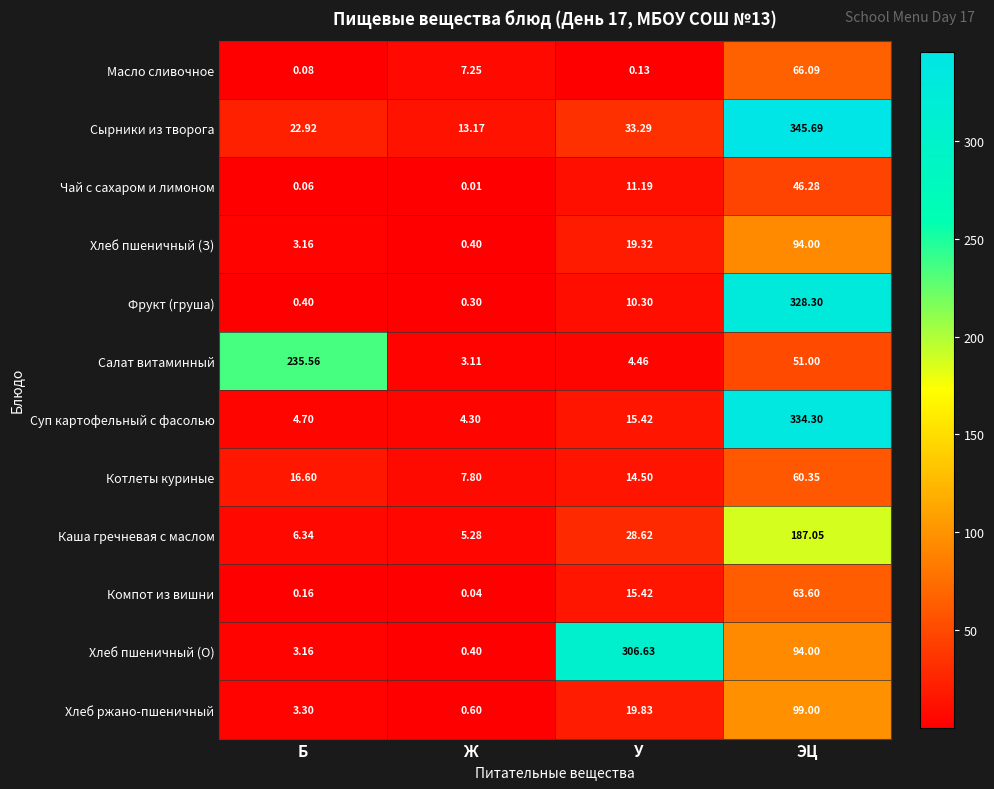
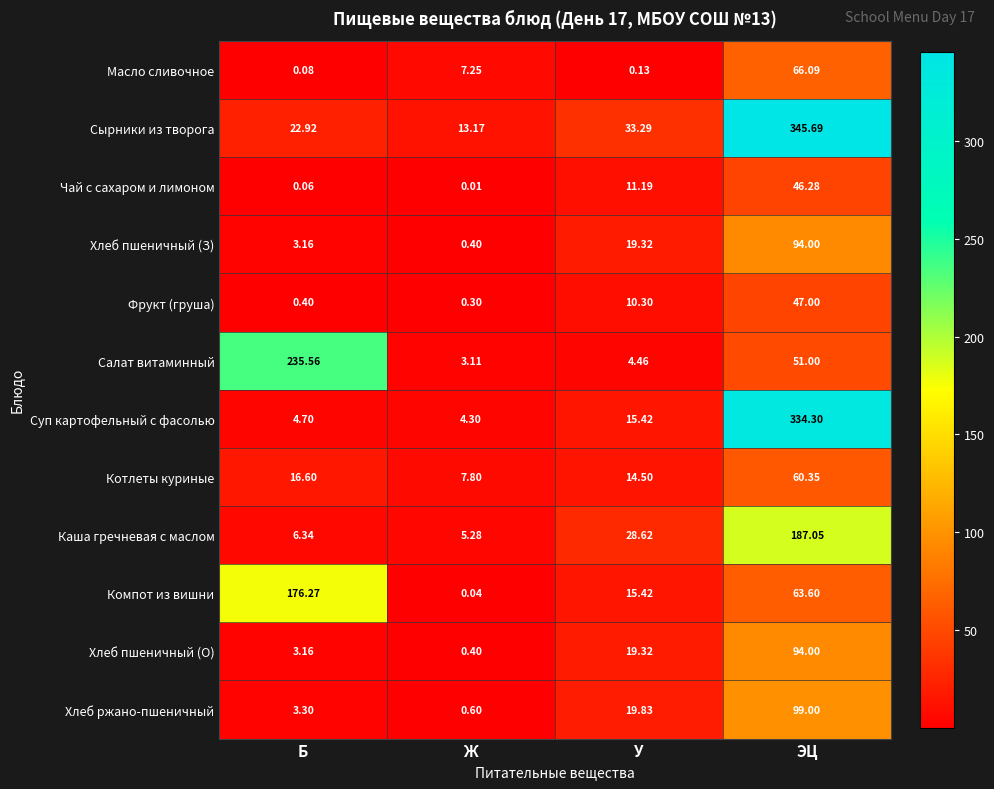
  {
    "Масло сливочное": {
      "Б": 0.08,
      "Ж": 7.25,
      "У": 0.13,
      "ЭЦ": 66.09
    },
    "Сырники из творога": {
      "Б": 22.92,
      "Ж": 13.17,
      "У": 33.29,
      "ЭЦ": 345.69
    },
    "Чай с сахаром и лимоном": {
      "Б": 0.06,
      "Ж": 0.01,
      "У": 11.19,
      "ЭЦ": 46.28
    },
    "Хлеб пшеничный (З)": {
      "Б": 3.16,
      "Ж": 0.40,
      "У": 19.32,
      "ЭЦ": 94.00
    },
    "Фрукт (груша)": {
      "Б": 0.40,
      "Ж": 0.30,
      "У": 10.30,
-     "ЭЦ": 328.30
+     "ЭЦ": 47.00
    },
    "Салат витаминный": {
      "Б": 235.56,
      "Ж": 3.11,
      "У": 4.46,
      "ЭЦ": 51.00
    },
    "Суп картофельный с фасолью": {
      "Б": 4.70,
      "Ж": 4.30,
      "У": 15.42,
      "ЭЦ": 334.30
    },
    "Котлеты куриные": {
      "Б": 16.60,
      "Ж": 7.80,
      "У": 14.50,
      "ЭЦ": 60.35
    },
    "Каша гречневая с маслом": {
      "Б": 6.34,
      "Ж": 5.28,
      "У": 28.62,
      "ЭЦ": 187.05
    },
    "Компот из вишни": {
-     "Б": 0.16,
+     "Б": 176.27,
      "Ж": 0.04,
      "У": 15.42,
      "ЭЦ": 63.60
    },
    "Хлеб пшеничный (О)": {
      "Б": 3.16,
      "Ж": 0.40,
-     "У": 306.63,
+     "У": 19.32,
      "ЭЦ": 94.00
    },
    "Хлеб ржано-пшеничный": {
      "Б": 3.30,
      "Ж": 0.60,
      "У": 19.83,
      "ЭЦ": 99.00
    }
  }
